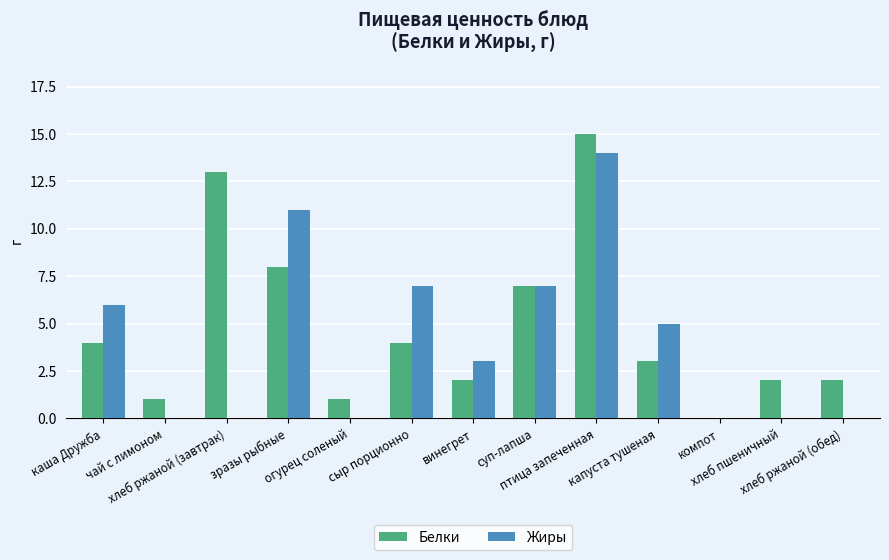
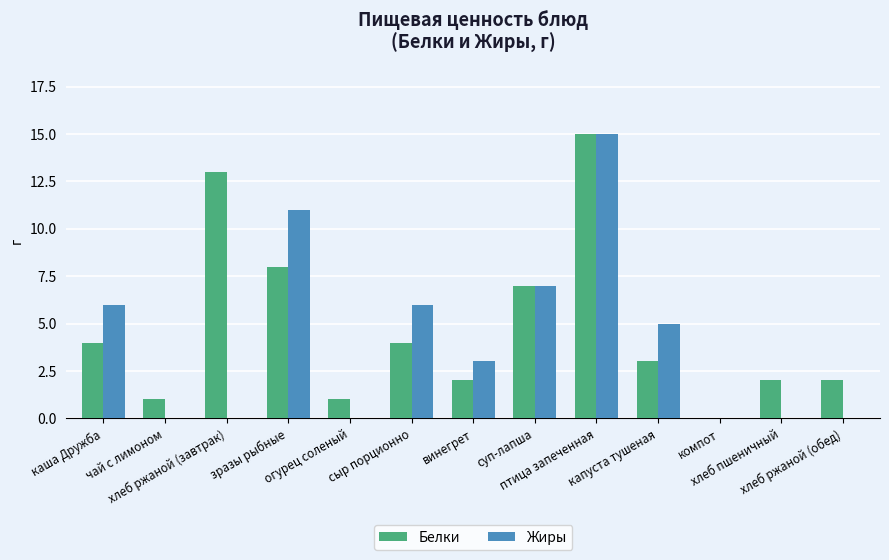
  {
    "Белки": {
      "каша Дружба": 4,
      "чай с лимоном": 1,
      "хлеб ржаной (завтрак)": 13,
      "зразы рыбные": 8,
      "огурец соленый": 1,
      "сыр порционно": 4,
      "винегрет": 2,
      "суп-лапша": 7,
      "птица запеченная": 15,
      "капуста тушеная": 3,
      "компот": 0,
      "хлеб пшеничный": 2,
      "хлеб ржаной (обед)": 2
    },
    "Жиры": {
      "каша Дружба": 6,
      "чай с лимоном": 0,
      "хлеб ржаной (завтрак)": 0,
      "зразы рыбные": 11,
      "огурец соленый": 0,
-     "сыр порционно": 7,
+     "сыр порционно": 6,
      "винегрет": 3,
      "суп-лапша": 7,
-     "птица запеченная": 14,
+     "птица запеченная": 15,
      "капуста тушеная": 5,
      "компот": 0,
      "хлеб пшеничный": 0,
      "хлеб ржаной (обед)": 0
    }
  }
